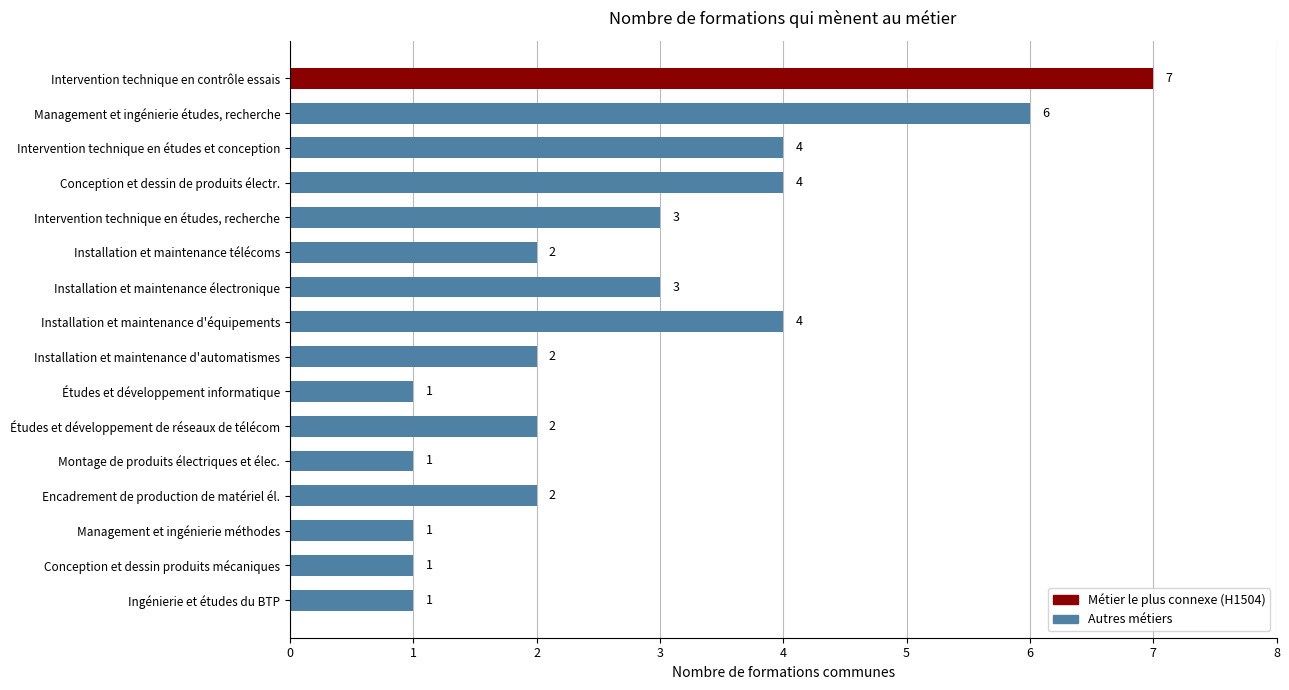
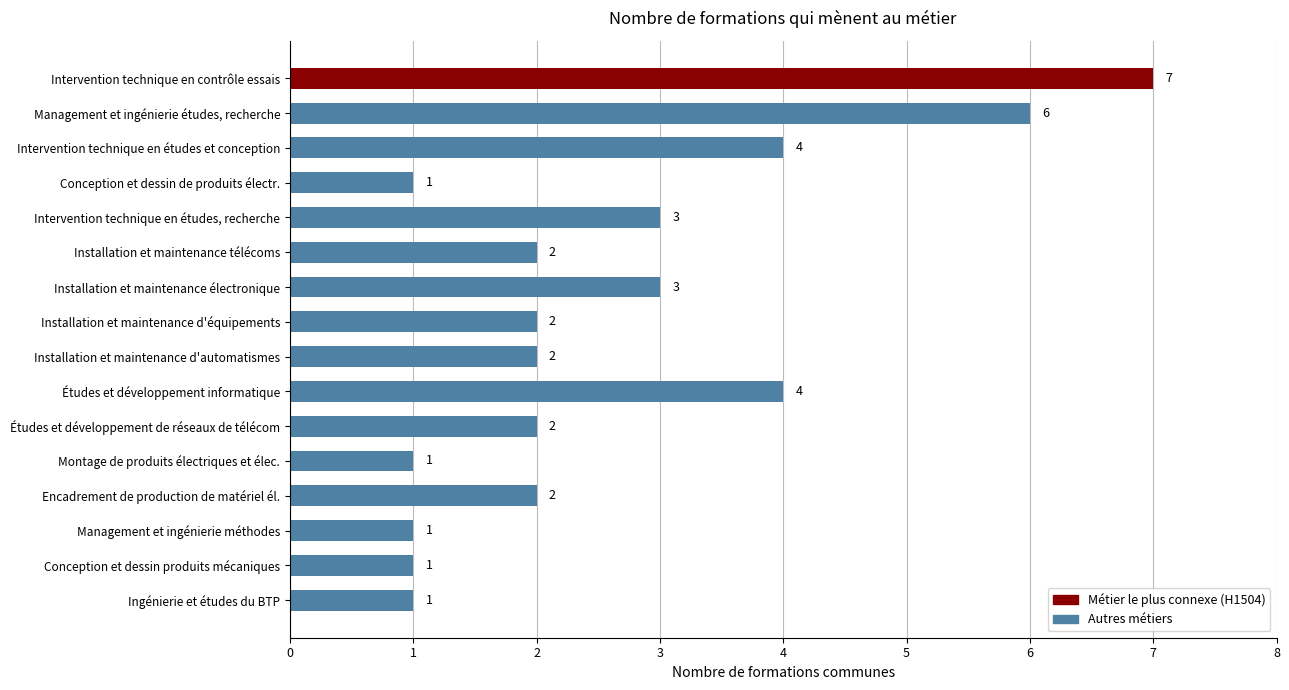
  {
    "Intervention technique en contrôle essais": 7,
    "Management et ingénierie études, recherche": 6,
    "Intervention technique en études et conception": 4,
-   "Conception et dessin de produits électr.": 4,
+   "Conception et dessin de produits électr.": 1,
    "Intervention technique en études, recherche": 3,
    "Installation et maintenance télécoms": 2,
    "Installation et maintenance électronique": 3,
-   "Installation et maintenance d'équipements": 4,
+   "Installation et maintenance d'équipements": 2,
    "Installation et maintenance d'automatismes": 2,
-   "Études et développement informatique": 1,
+   "Études et développement informatique": 4,
    "Études et développement de réseaux de télécom": 2,
    "Montage de produits électriques et élec.": 1,
    "Encadrement de production de matériel él.": 2,
    "Management et ingénierie méthodes": 1,
    "Conception et dessin produits mécaniques": 1,
    "Ingénierie et études du BTP": 1
  }
